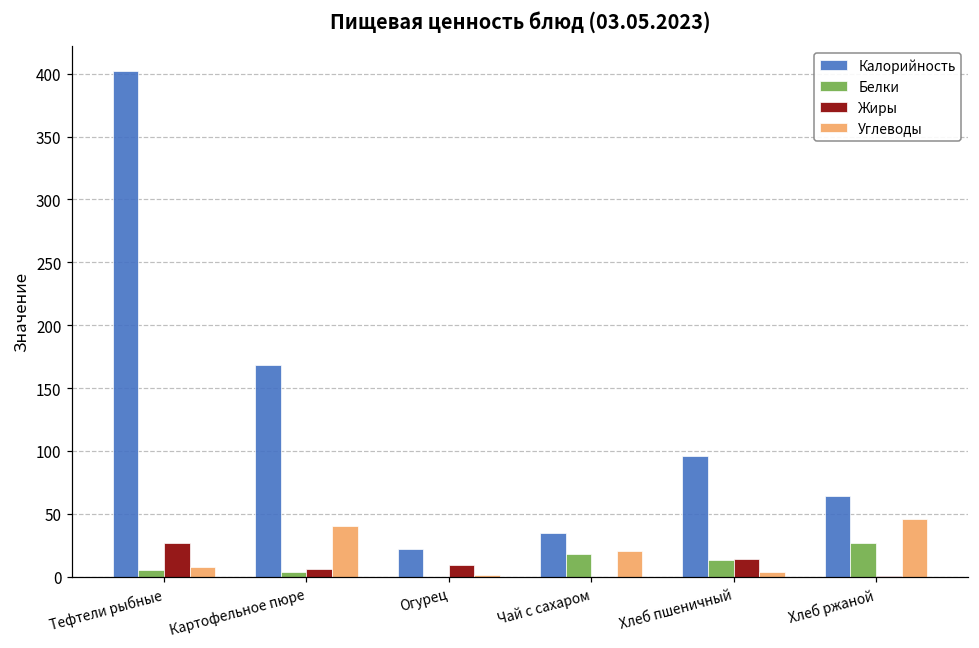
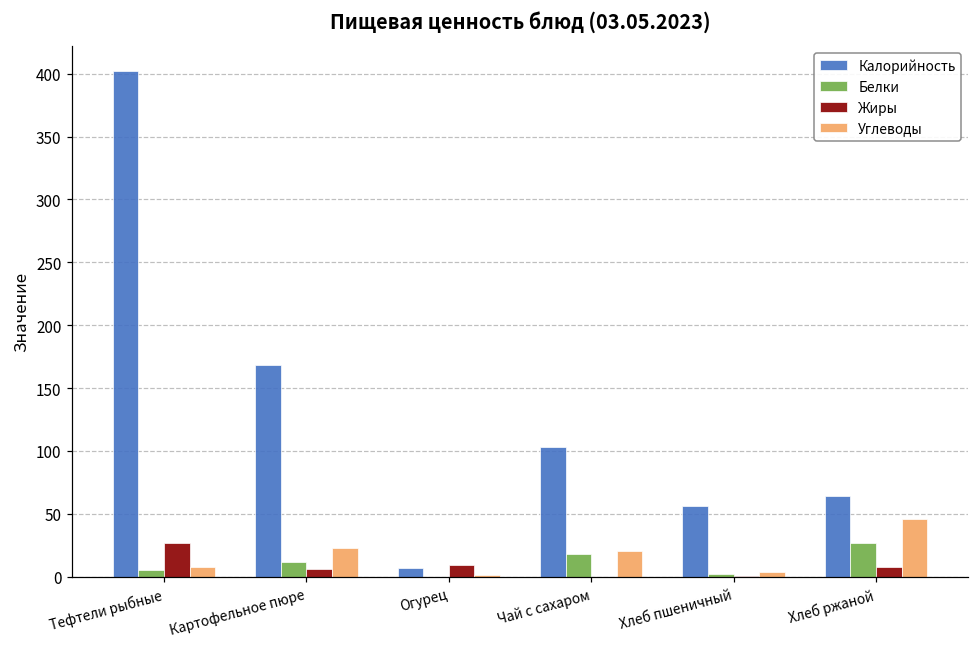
  {
    "Калорийность": {
      "Тефтели рыбные": 402,
      "Картофельное пюре": 168,
-     "Огурец": 22,
-     "Чай с сахаром": 35,
-     "Хлеб пшеничный": 96,
+     "Огурец": 7,
+     "Чай с сахаром": 103,
+     "Хлеб пшеничный": 56,
      "Хлеб ржаной": 64
    },
    "Белки": {
      "Тефтели рыбные": 5,
-     "Картофельное пюре": 4,
+     "Картофельное пюре": 12,
      "Огурец": 0,
      "Чай с сахаром": 18,
-     "Хлеб пшеничный": 13,
+     "Хлеб пшеничный": 2,
      "Хлеб ржаной": 27
    },
    "Жиры": {
      "Тефтели рыбные": 27,
      "Картофельное пюре": 6,
      "Огурец": 9,
      "Чай с сахаром": 0,
-     "Хлеб пшеничный": 14,
-     "Хлеб ржаной": 0
+     "Хлеб пшеничный": 0,
+     "Хлеб ржаной": 8
    },
    "Углеводы": {
      "Тефтели рыбные": 8,
-     "Картофельное пюре": 40,
+     "Картофельное пюре": 23,
      "Чай с сахаром": 20,
      "Хлеб пшеничный": 4,
      "Хлеб ржаной": 46
    }
  }
